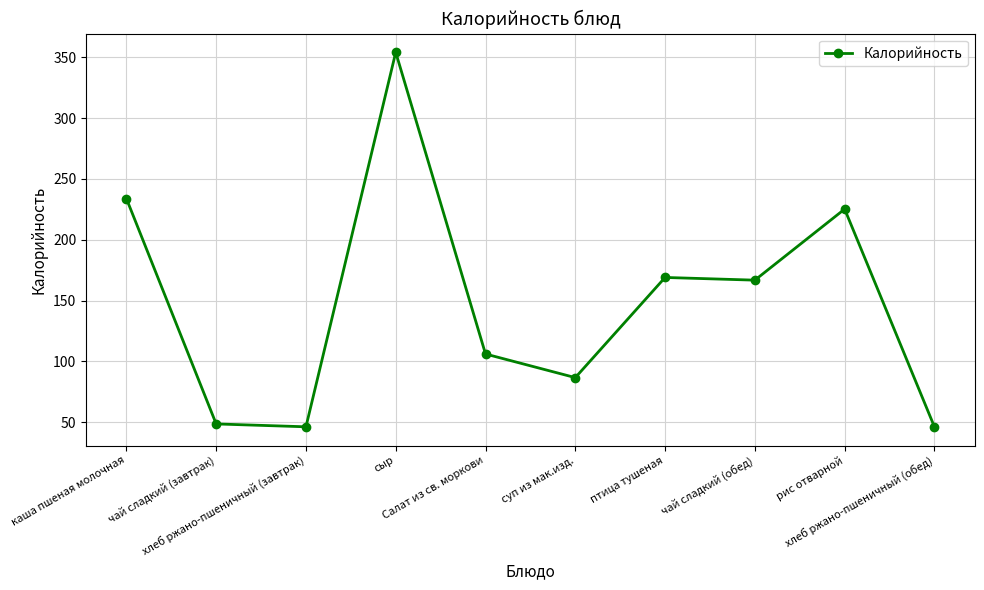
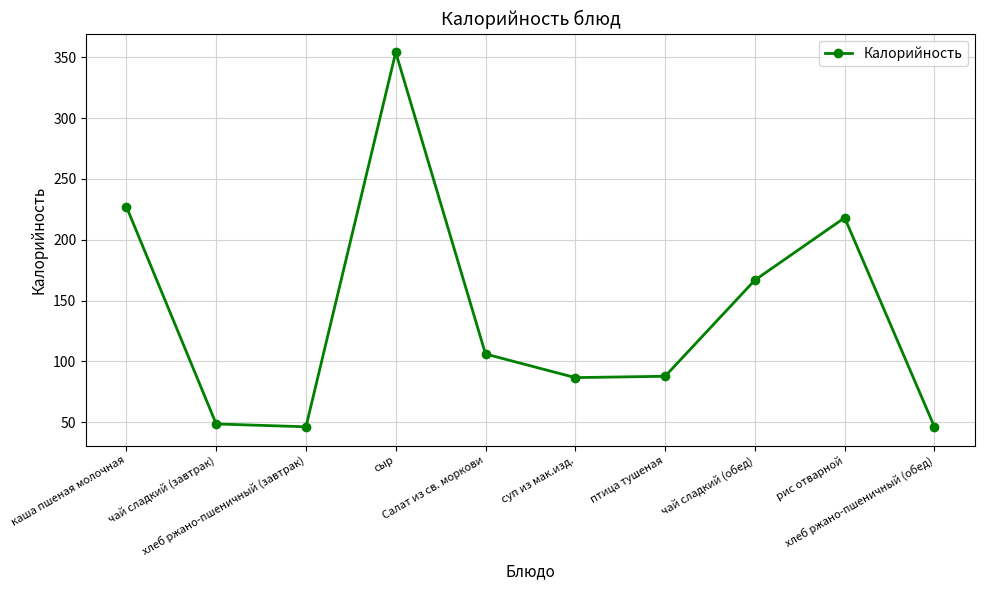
  {
-   "каша пшеная молочная": 234,
+   "каша пшеная молочная": 227,
    "чай сладкий (завтрак)": 49,
    "хлеб ржано-пшеничный (завтрак)": 46,
    "сыр": 354,
    "Салат из св. моркови": 106,
    "суп из мак.изд.": 87,
-   "птица тушеная": 169,
+   "птица тушеная": 88,
    "чай сладкий (обед)": 167,
-   "рис отварной": 225,
+   "рис отварной": 218,
    "хлеб ржано-пшеничный (обед)": 46
  }
